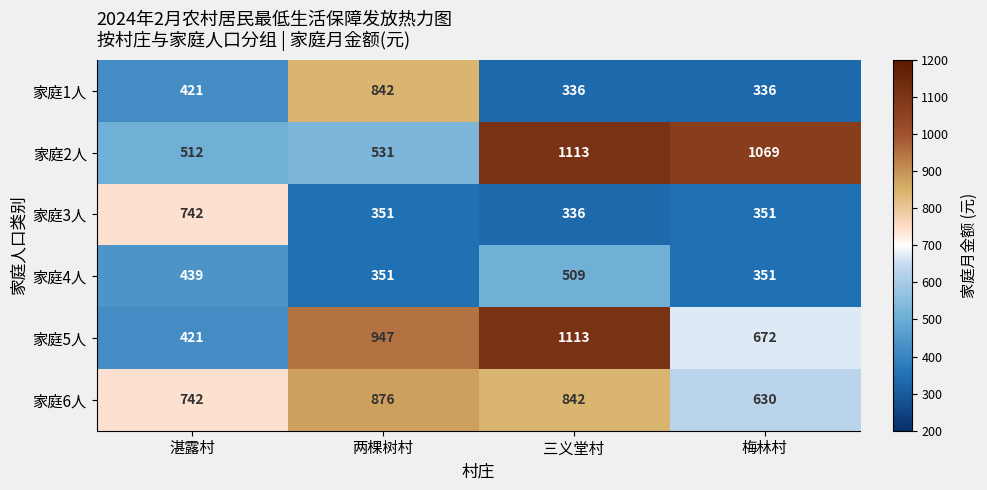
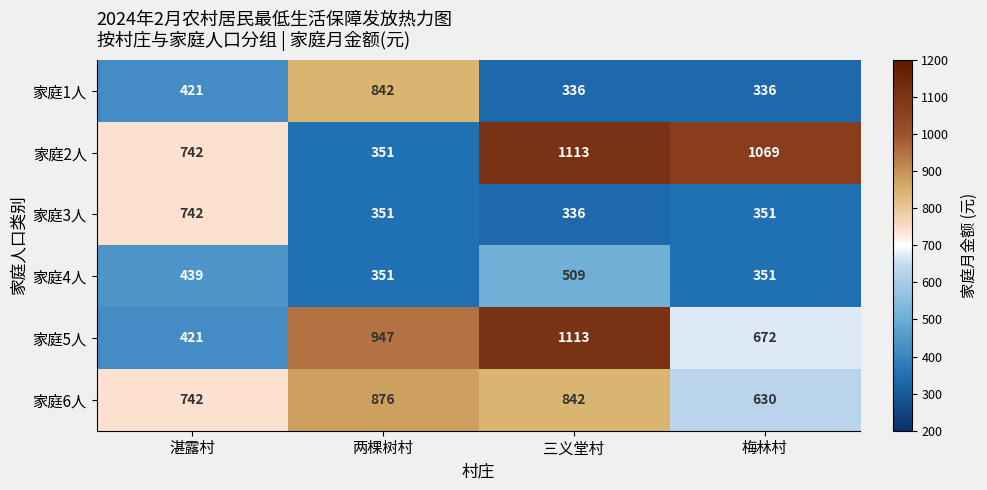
  {
    "家庭1人": {
      "湛露村": 421,
      "两棵树村": 842,
      "三义堂村": 336,
      "梅林村": 336
    },
    "家庭2人": {
-     "湛露村": 512,
-     "两棵树村": 531,
+     "湛露村": 742,
+     "两棵树村": 351,
      "三义堂村": 1113,
      "梅林村": 1069
    },
    "家庭3人": {
      "湛露村": 742,
      "两棵树村": 351,
      "三义堂村": 336,
      "梅林村": 351
    },
    "家庭4人": {
      "湛露村": 439,
      "两棵树村": 351,
      "三义堂村": 509,
      "梅林村": 351
    },
    "家庭5人": {
      "湛露村": 421,
      "两棵树村": 947,
      "三义堂村": 1113,
      "梅林村": 672
    },
    "家庭6人": {
      "湛露村": 742,
      "两棵树村": 876,
      "三义堂村": 842,
      "梅林村": 630
    }
  }
